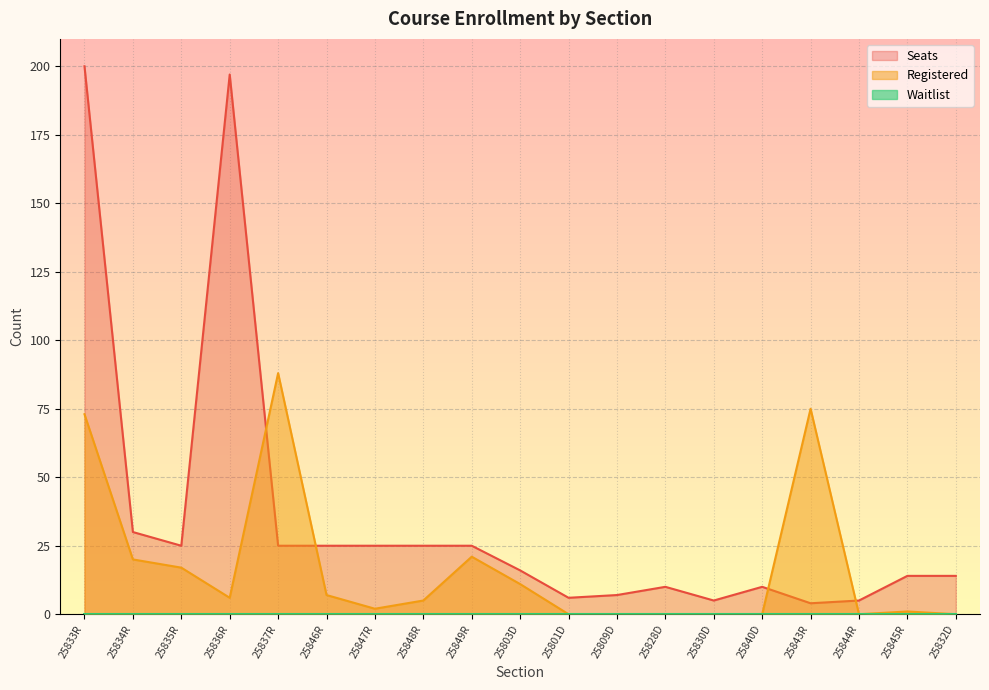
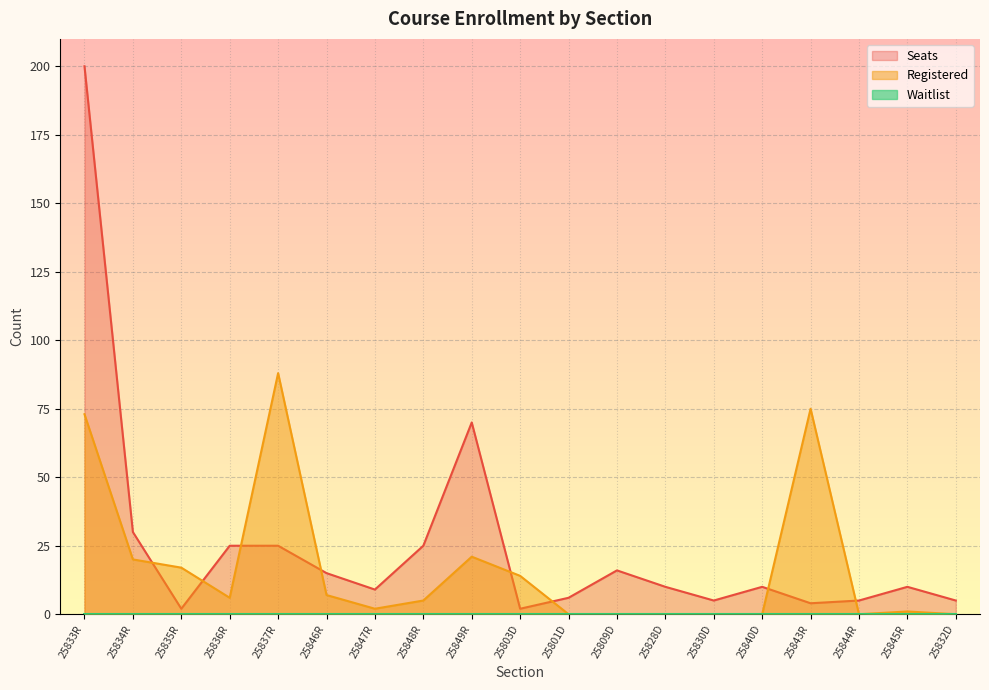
  {
    "Seats": {
      "25833R": 200,
      "25834R": 30,
-     "25835R": 25,
-     "25836R": 197,
+     "25835R": 2,
+     "25836R": 25,
      "25837R": 25,
-     "25846R": 25,
-     "25847R": 25,
+     "25846R": 15,
+     "25847R": 9,
      "25848R": 25,
-     "25849R": 25,
-     "25803D": 16,
+     "25849R": 70,
+     "25803D": 2,
      "25801D": 6,
-     "25809D": 7,
+     "25809D": 16,
      "25828D": 10,
      "25830D": 5,
      "25840D": 10,
      "25843R": 4,
      "25844R": 5,
-     "25845R": 14,
-     "25832D": 14
+     "25845R": 10,
+     "25832D": 5
    },
    "Registered": {
      "25833R": 73,
      "25834R": 20,
      "25835R": 17,
      "25836R": 6,
      "25837R": 88,
      "25846R": 7,
      "25847R": 2,
      "25848R": 5,
      "25849R": 21,
-     "25803D": 11,
+     "25803D": 14,
      "25843R": 75,
      "25845R": 1
    },
    "Waitlist": {
      "25833R": 0,
      "25834R": 0,
      "25835R": 0,
      "25836R": 0,
      "25837R": 0,
      "25846R": 0,
      "25847R": 0,
      "25848R": 0,
      "25849R": 0,
      "25803D": 0,
      "25843R": 0,
      "25845R": 0
    }
  }
